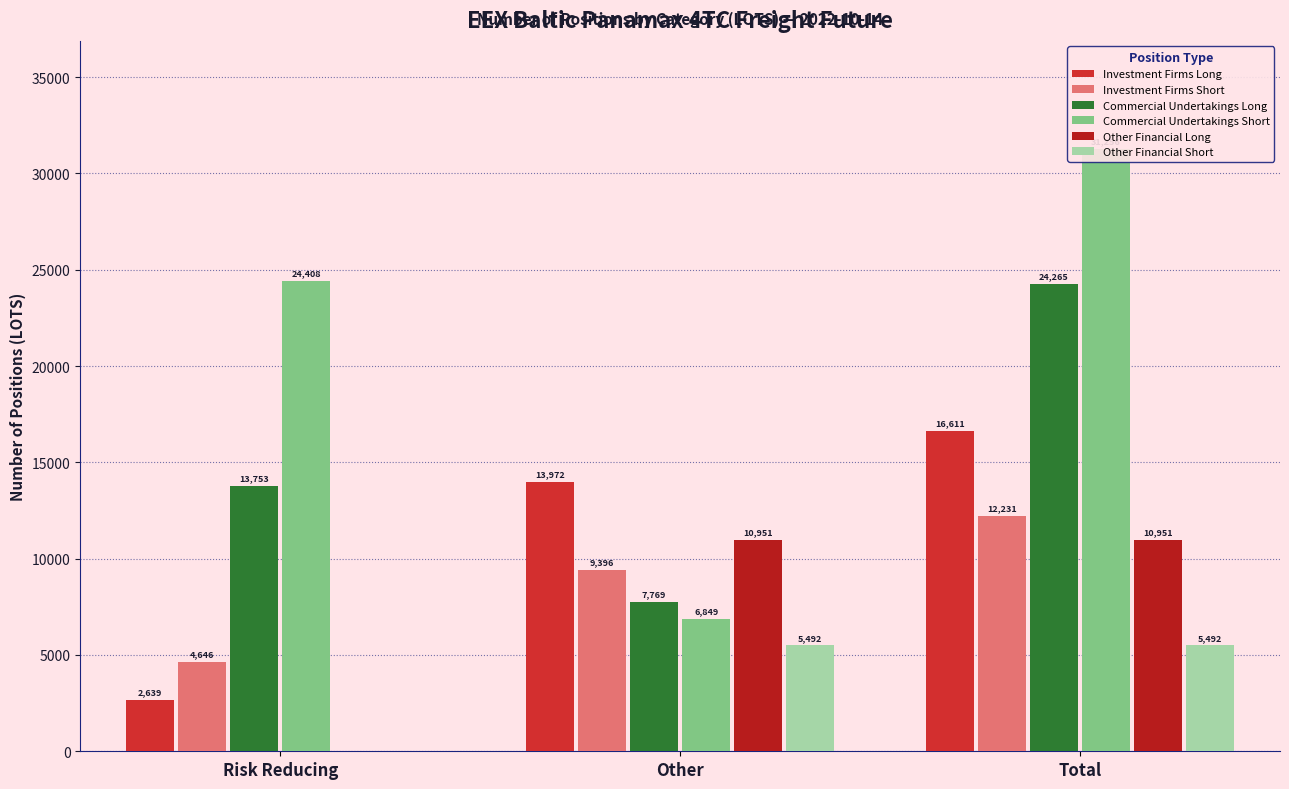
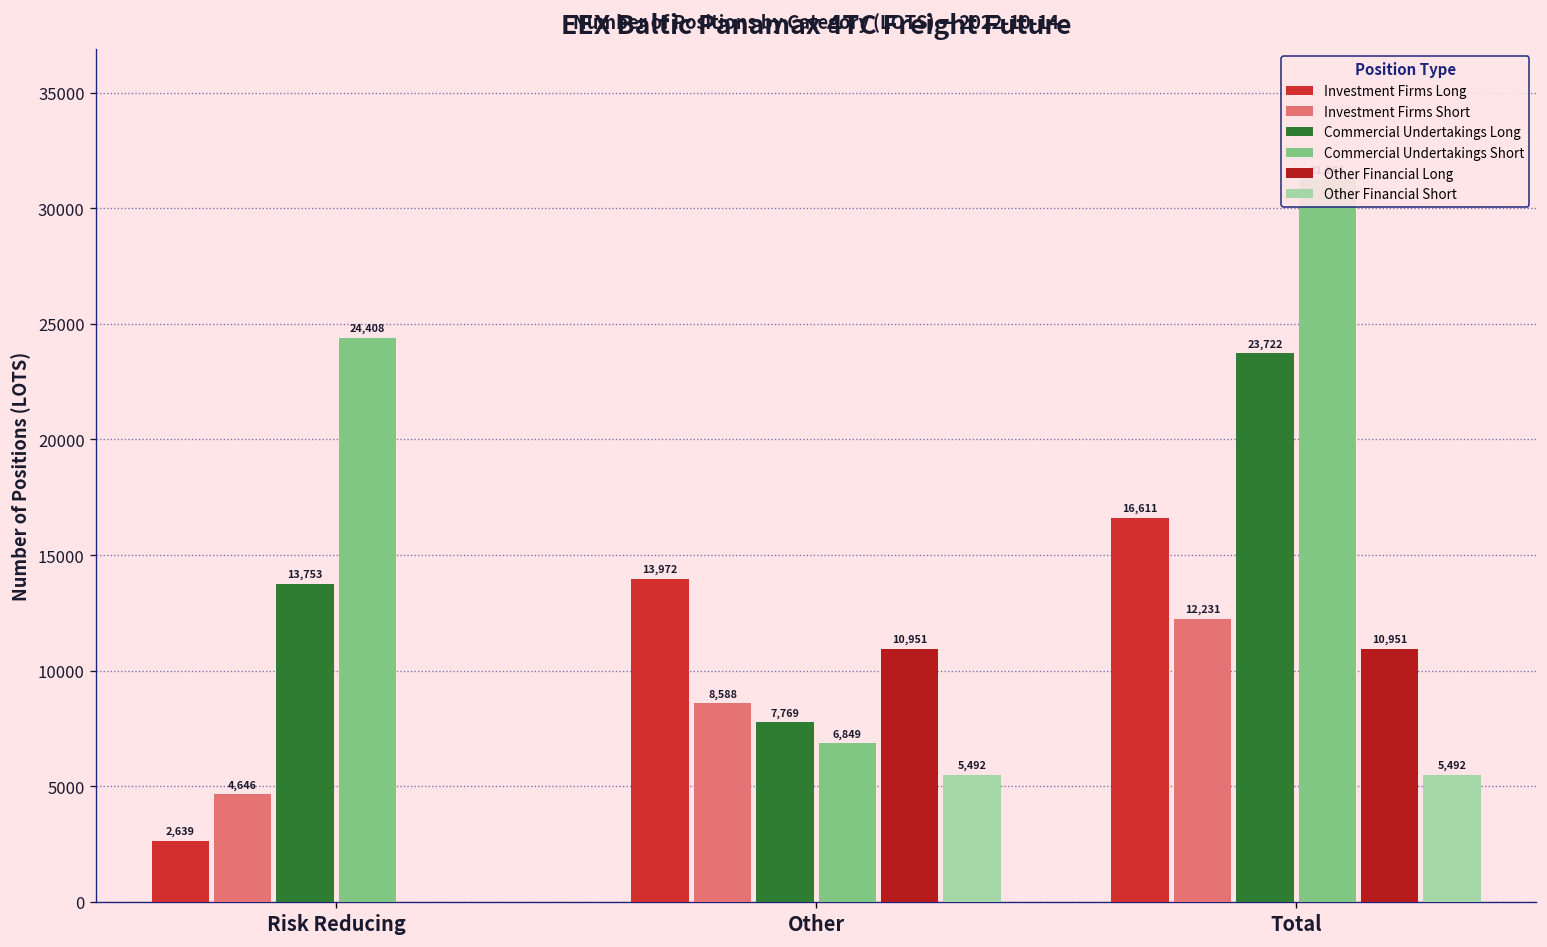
  {
    "Investment Firms Short": {
      "Risk Reducing": "4,646",
-     "Other": "9,396",
+     "Other": "8,588",
      "Total": "12,231"
    },
    "Commercial Undertakings Long": {
      "Risk Reducing": "13,753",
      "Other": "7,769",
-     "Total": "24,265"
+     "Total": "23,722"
    }
  }
